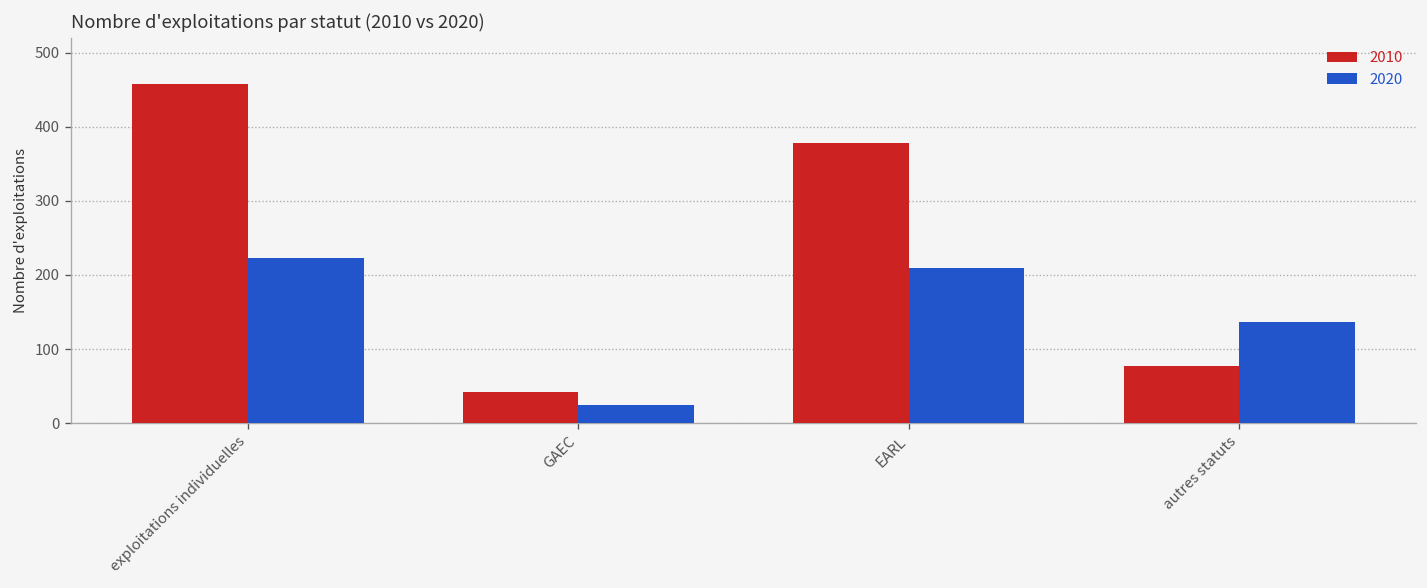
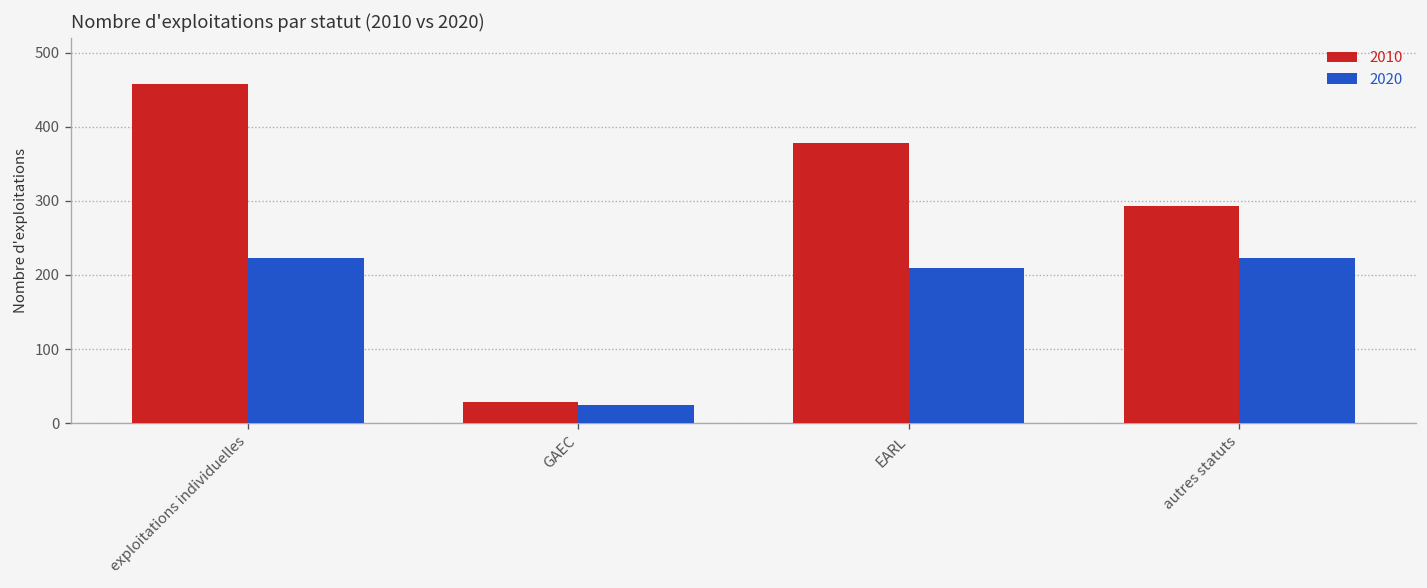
  {
    "2010": {
      "exploitations individuelles": 460,
-     "GAEC": 40,
+     "GAEC": 30,
      "EARL": 380,
-     "autres statuts": 80
+     "autres statuts": 290
    },
    "2020": {
      "exploitations individuelles": 220,
      "GAEC": 30,
      "EARL": 210,
-     "autres statuts": 140
+     "autres statuts": 220
    }
  }
